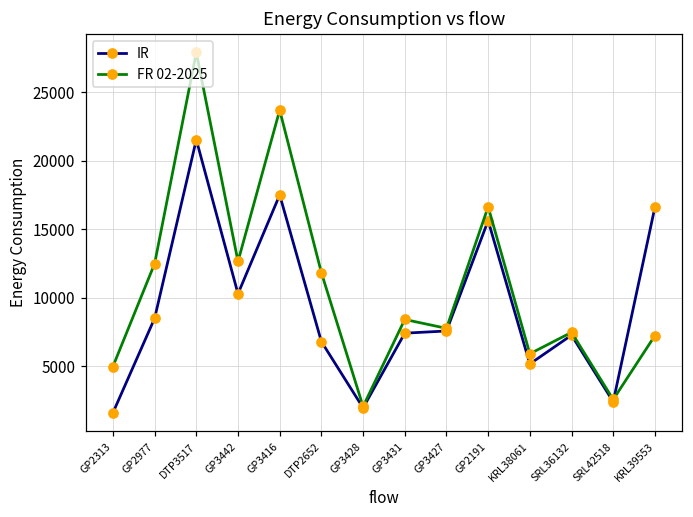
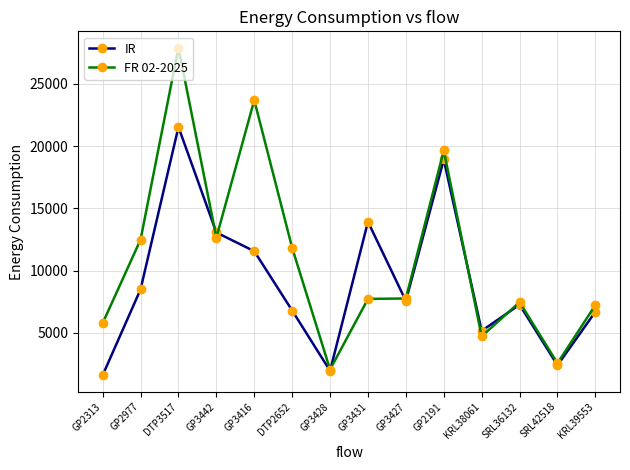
  {
    "IR": {
      "GP2313": 1600,
      "GP2977": 8500,
      "DTP3517": 21500,
-     "GP3442": 10300,
-     "GP3416": 17500,
+     "GP3442": 13100,
+     "GP3416": 11600,
      "DTP2652": 6800,
-     "GP3431": 7400,
-     "GP2191": 15600,
+     "GP3431": 13900,
+     "GP2191": 18900,
      "KRL38061": 5200,
      "SRL36132": 7300,
-     "KRL39553": 16600
+     "KRL39553": 6700
    },
    "FR 02-2025": {
-     "GP2313": 5000,
+     "GP2313": 5800,
      "GP2977": 12500,
      "GP3442": 12700,
      "GP3416": 23700,
      "DTP2652": 11800,
-     "GP3431": 8400,
-     "GP2191": 16600,
-     "KRL38061": 5900,
+     "GP3431": 7700,
+     "GP2191": 19700,
+     "KRL38061": 4700,
      "SRL36132": 7500,
      "KRL39553": 7200
    }
  }
